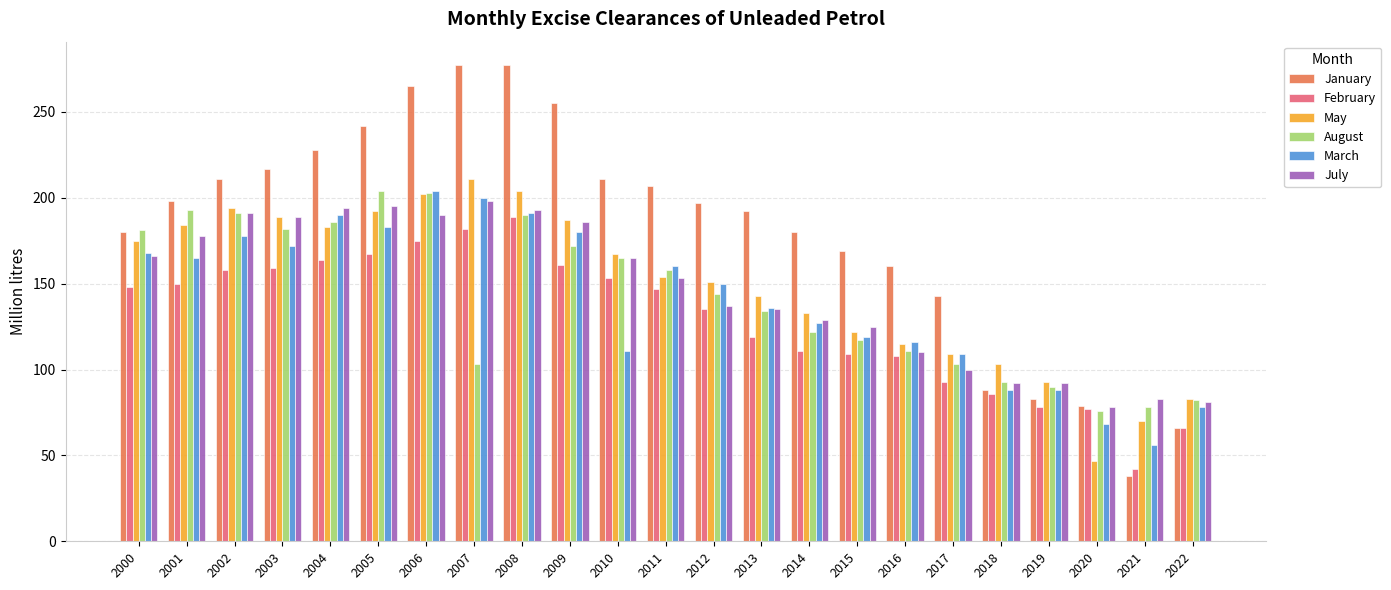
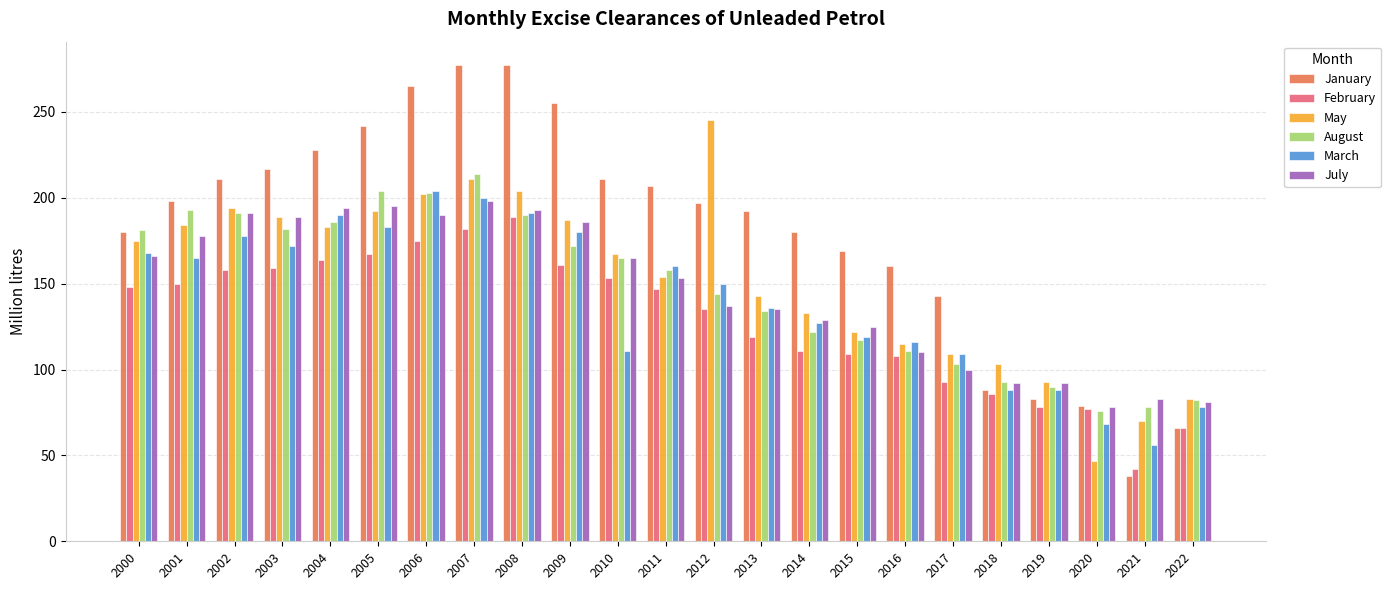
  {
    "May": {
      "2000": 175,
      "2001": 184,
      "2002": 194,
      "2003": 189,
      "2004": 183,
      "2005": 192,
      "2006": 202,
      "2007": 211,
      "2008": 204,
      "2009": 187,
      "2010": 167,
      "2011": 154,
-     "2012": 151,
+     "2012": 245,
      "2013": 143,
      "2014": 133,
      "2015": 122,
      "2016": 115,
      "2017": 109,
      "2018": 103,
      "2019": 93,
      "2020": 47,
      "2021": 70,
      "2022": 83
    },
    "August": {
      "2000": 181,
      "2001": 193,
      "2002": 191,
      "2003": 182,
      "2004": 186,
      "2005": 204,
      "2006": 203,
-     "2007": 103,
+     "2007": 214,
      "2008": 190,
      "2009": 172,
      "2010": 165,
      "2011": 158,
      "2012": 144,
      "2013": 134,
      "2014": 122,
      "2015": 117,
      "2016": 111,
      "2017": 103,
      "2018": 93,
      "2019": 90,
      "2020": 76,
      "2021": 78,
      "2022": 82
    },
    "March": {
      "2000": 168,
      "2001": 165,
      "2002": 178,
      "2003": 172,
      "2004": 190,
      "2005": 183,
      "2006": 204,
      "2007": 200,
      "2008": 191,
      "2009": 180,
      "2010": 111,
      "2011": 160,
      "2012": 150,
      "2013": 136,
      "2014": 127,
      "2015": 119,
      "2016": 116,
      "2017": 109,
      "2018": 88,
      "2019": 88,
      "2020": 68,
      "2021": 56,
      "2022": 78
    },
    "July": {
      "2000": 166,
      "2001": 178,
      "2002": 191,
      "2003": 189,
      "2004": 194,
      "2005": 195,
      "2006": 190,
      "2007": 198,
      "2008": 193,
      "2009": 186,
      "2010": 165,
      "2011": 153,
      "2012": 137,
      "2013": 135,
      "2014": 129,
      "2015": 125,
      "2016": 110,
      "2017": 100,
      "2018": 92,
      "2019": 92,
      "2020": 78,
      "2021": 83,
      "2022": 81
    }
  }
